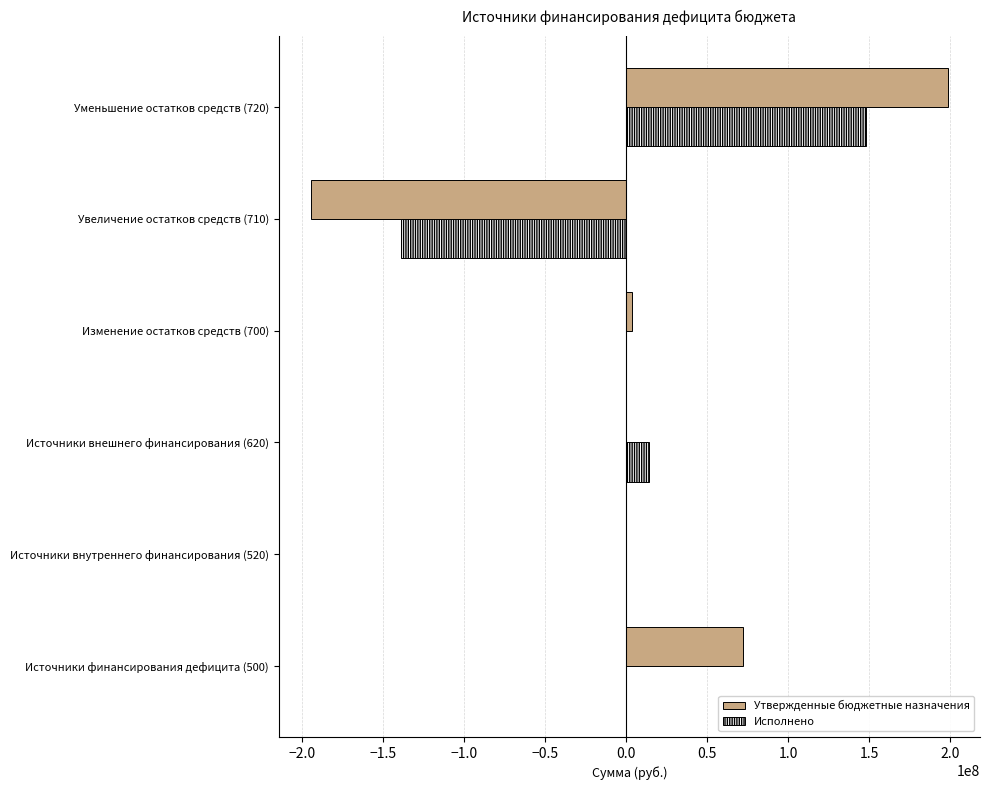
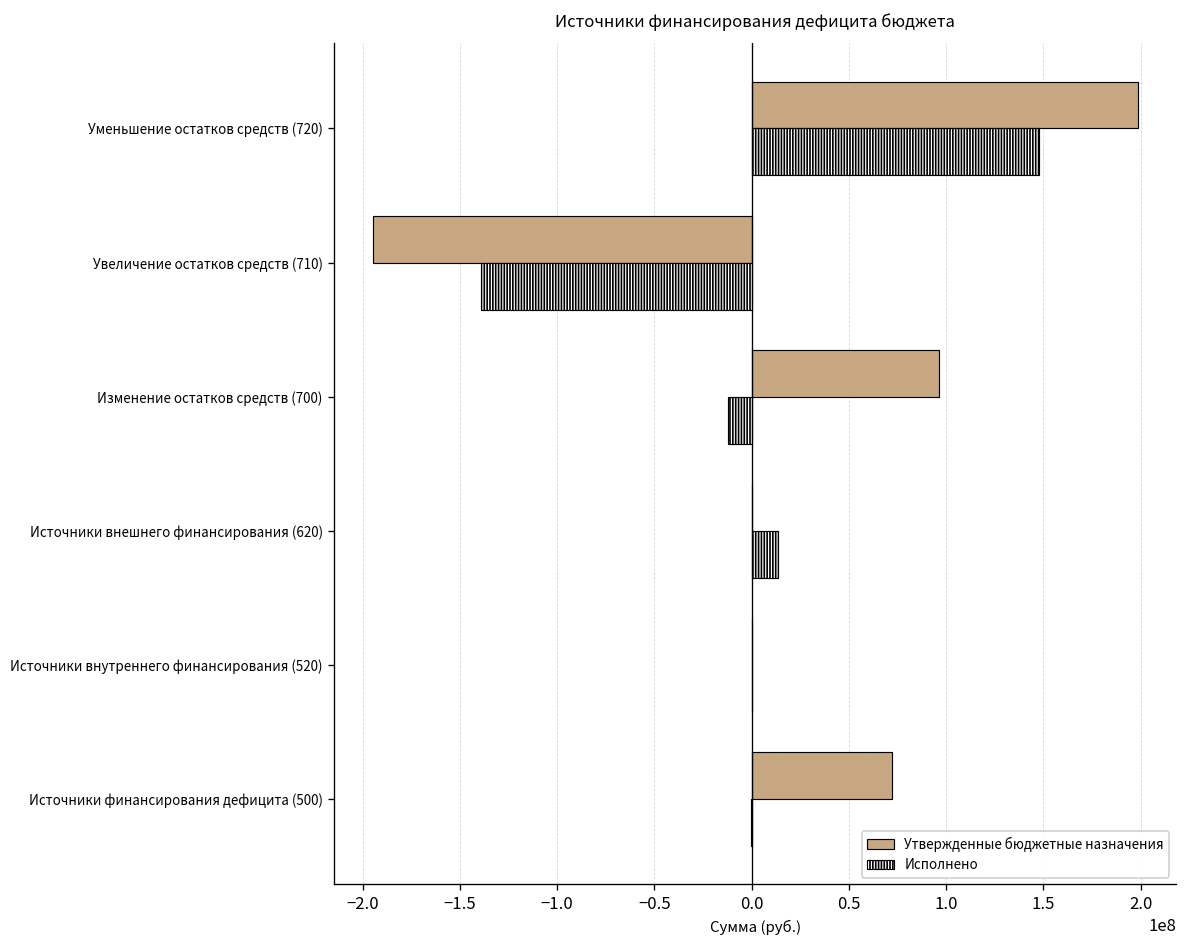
  {
    "Утвержденные бюджетные назначения": {
      "Уменьшение остатков средств (720)": 199000000,
      "Увеличение остатков средств (710)": -195000000,
-     "Изменение остатков средств (700)": 4000000,
+     "Изменение остатков средств (700)": 97000000,
      "Источники внешнего финансирования (620)": 0,
      "Источники внутреннего финансирования (520)": 0,
      "Источники финансирования дефицита (500)": 72000000
    },
    "Исполнено": {
      "Уменьшение остатков средств (720)": 148000000,
      "Увеличение остатков средств (710)": -139000000,
-     "Изменение остатков средств (700)": 0,
+     "Изменение остатков средств (700)": -12000000,
      "Источники внешнего финансирования (620)": 14000000,
      "Источники внутреннего финансирования (520)": 0
    }
  }
